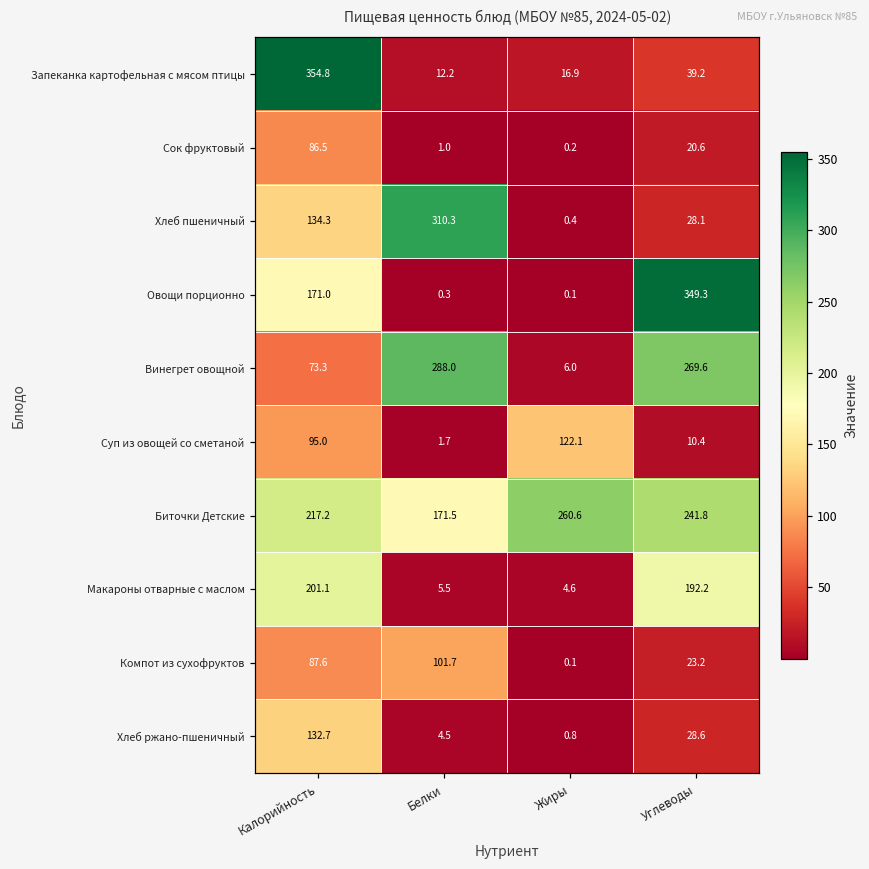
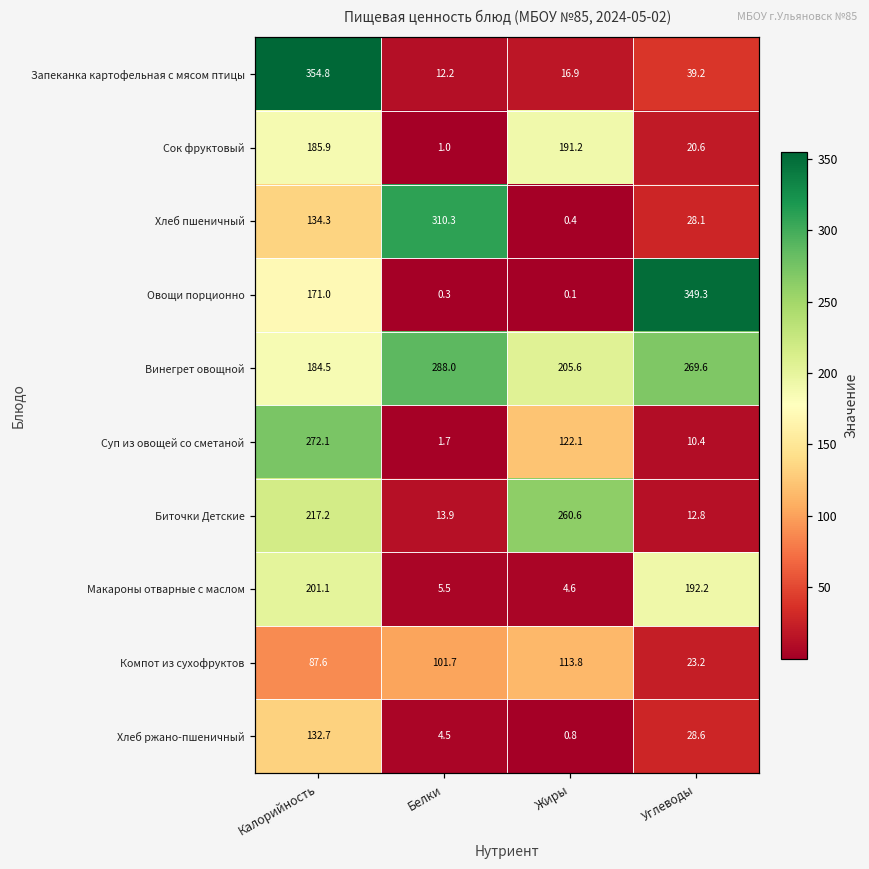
  {
    "Запеканка картофельная с мясом птицы": {
      "Калорийность": 354.8,
      "Белки": 12.2,
      "Жиры": 16.9,
      "Углеводы": 39.2
    },
    "Сок фруктовый": {
-     "Калорийность": 86.5,
+     "Калорийность": 185.9,
      "Белки": 1.0,
-     "Жиры": 0.2,
+     "Жиры": 191.2,
      "Углеводы": 20.6
    },
    "Хлеб пшеничный": {
      "Калорийность": 134.3,
      "Белки": 310.3,
      "Жиры": 0.4,
      "Углеводы": 28.1
    },
    "Овощи порционно": {
      "Калорийность": 171.0,
      "Белки": 0.3,
      "Жиры": 0.1,
      "Углеводы": 349.3
    },
    "Винегрет овощной": {
-     "Калорийность": 73.3,
+     "Калорийность": 184.5,
      "Белки": 288.0,
-     "Жиры": 6.0,
+     "Жиры": 205.6,
      "Углеводы": 269.6
    },
    "Суп из овощей со сметаной": {
-     "Калорийность": 95.0,
+     "Калорийность": 272.1,
      "Белки": 1.7,
      "Жиры": 122.1,
      "Углеводы": 10.4
    },
    "Биточки Детские": {
      "Калорийность": 217.2,
-     "Белки": 171.5,
+     "Белки": 13.9,
      "Жиры": 260.6,
-     "Углеводы": 241.8
+     "Углеводы": 12.8
    },
    "Макароны отварные с маслом": {
      "Калорийность": 201.1,
      "Белки": 5.5,
      "Жиры": 4.6,
      "Углеводы": 192.2
    },
    "Компот из сухофруктов": {
      "Калорийность": 87.6,
      "Белки": 101.7,
-     "Жиры": 0.1,
+     "Жиры": 113.8,
      "Углеводы": 23.2
    },
    "Хлеб ржано-пшеничный": {
      "Калорийность": 132.7,
      "Белки": 4.5,
      "Жиры": 0.8,
      "Углеводы": 28.6
    }
  }
